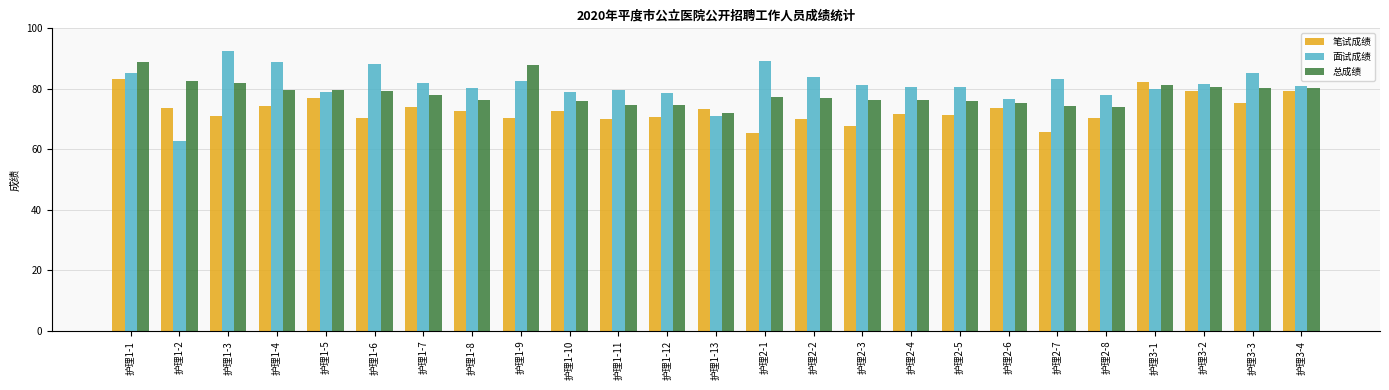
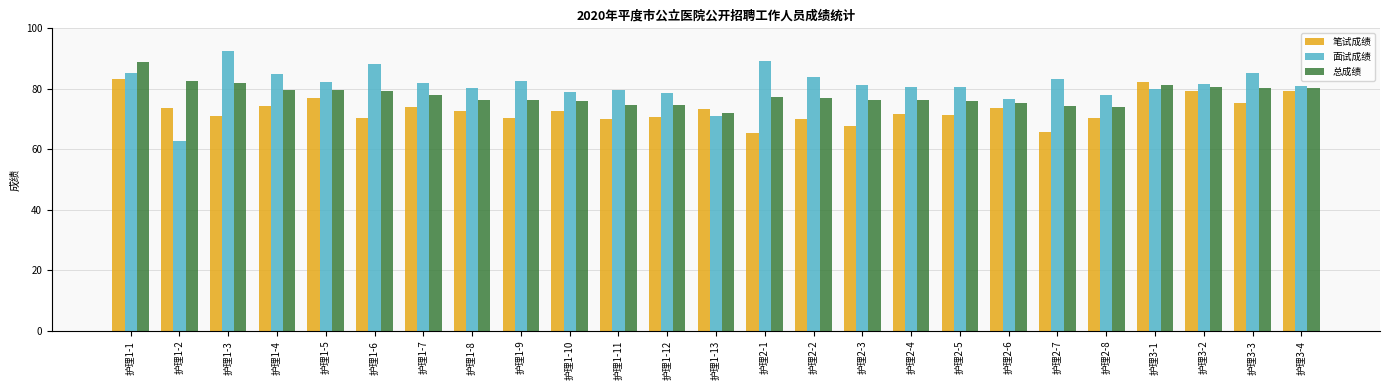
  {
    "笔试成绩": {
      "护理1-1": 83,
      "护理1-2": 74,
      "护理1-3": 71,
      "护理1-4": 74,
      "护理1-5": 77,
      "护理1-6": 70,
      "护理1-7": 74,
      "护理1-8": 73,
      "护理1-9": 70,
      "护理1-10": 73,
      "护理1-11": 70,
      "护理1-12": 71,
      "护理1-13": 73,
      "护理2-1": 65,
      "护理2-2": 70,
      "护理2-3": 68,
      "护理2-4": 72,
      "护理2-5": 71,
      "护理2-6": 74,
      "护理2-7": 66,
      "护理2-8": 70,
      "护理3-1": 82,
      "护理3-2": 79,
      "护理3-3": 75,
      "护理3-4": 79
    },
    "面试成绩": {
      "护理1-1": 85,
      "护理1-2": 63,
      "护理1-3": 93,
-     "护理1-4": 89,
-     "护理1-5": 79,
+     "护理1-4": 85,
+     "护理1-5": 82,
      "护理1-6": 88,
      "护理1-7": 82,
      "护理1-8": 80,
      "护理1-9": 82,
      "护理1-10": 79,
      "护理1-11": 80,
      "护理1-12": 79,
      "护理1-13": 71,
      "护理2-1": 89,
      "护理2-2": 84,
      "护理2-3": 81,
      "护理2-4": 81,
      "护理2-5": 81,
      "护理2-6": 77,
      "护理2-7": 83,
      "护理2-8": 78,
      "护理3-1": 80,
      "护理3-2": 82,
      "护理3-3": 85,
      "护理3-4": 81
    },
    "总成绩": {
      "护理1-1": 89,
      "护理1-2": 83,
      "护理1-3": 82,
      "护理1-4": 80,
      "护理1-5": 80,
      "护理1-6": 79,
      "护理1-7": 78,
      "护理1-8": 76,
-     "护理1-9": 88,
+     "护理1-9": 76,
      "护理1-10": 76,
      "护理1-11": 75,
      "护理1-12": 75,
      "护理1-13": 72,
      "护理2-1": 77,
      "护理2-2": 77,
      "护理2-3": 76,
      "护理2-4": 76,
      "护理2-5": 76,
      "护理2-6": 75,
      "护理2-7": 74,
      "护理2-8": 74,
      "护理3-1": 81,
      "护理3-2": 81,
      "护理3-3": 80,
      "护理3-4": 80
    }
  }
